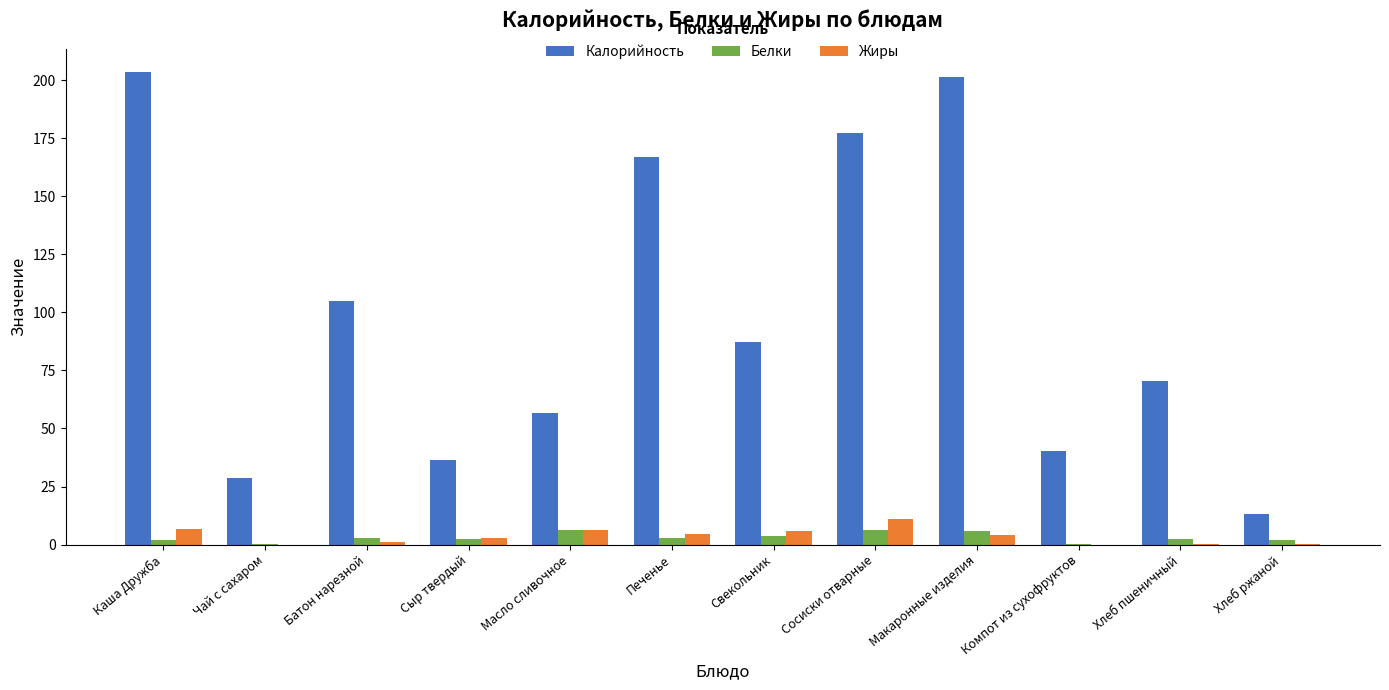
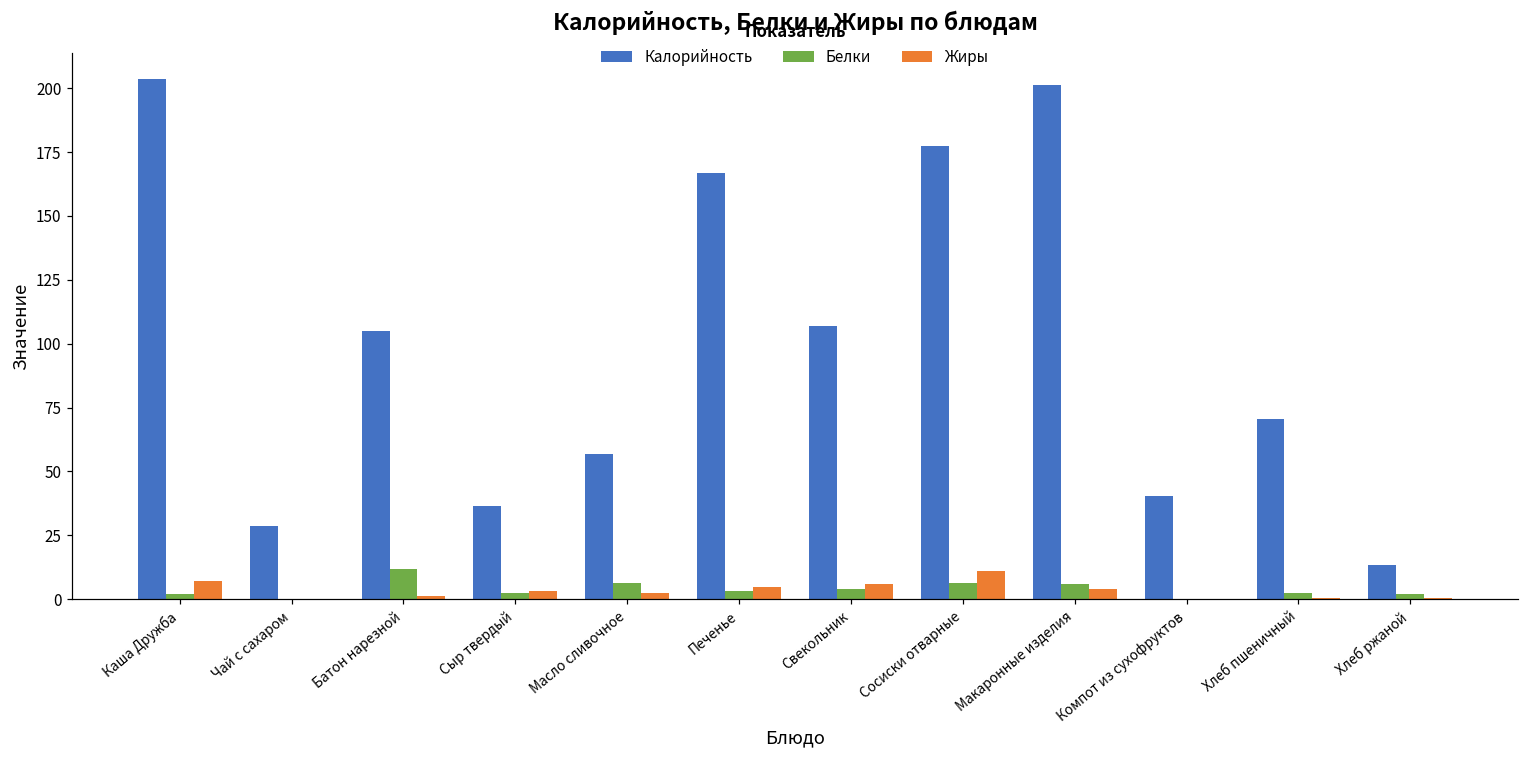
  {
    "Калорийность": {
      "Каша Дружба": 204,
      "Чай с сахаром": 28,
      "Батон нарезной": 105,
      "Сыр твердый": 36,
      "Масло сливочное": 57,
      "Печенье": 167,
-     "Свекольник": 87,
+     "Свекольник": 107,
      "Сосиски отварные": 177,
      "Макаронные изделия": 201,
      "Компот из сухофруктов": 40,
      "Хлеб пшеничный": 71,
      "Хлеб ржаной": 13
    },
    "Белки": {
      "Каша Дружба": 2,
-     "Батон нарезной": 3,
+     "Батон нарезной": 12,
      "Сыр твердый": 2,
      "Масло сливочное": 6,
      "Печенье": 3,
      "Свекольник": 4,
      "Сосиски отварные": 6,
      "Макаронные изделия": 6,
      "Хлеб пшеничный": 2,
      "Хлеб ржаной": 2
    },
    "Жиры": {
      "Каша Дружба": 7,
      "Чай с сахаром": 0,
      "Батон нарезной": 1,
      "Сыр твердый": 3,
-     "Масло сливочное": 6,
+     "Масло сливочное": 2,
      "Печенье": 5,
      "Свекольник": 6,
      "Сосиски отварные": 11,
      "Макаронные изделия": 4,
      "Компот из сухофруктов": 0
    }
  }
